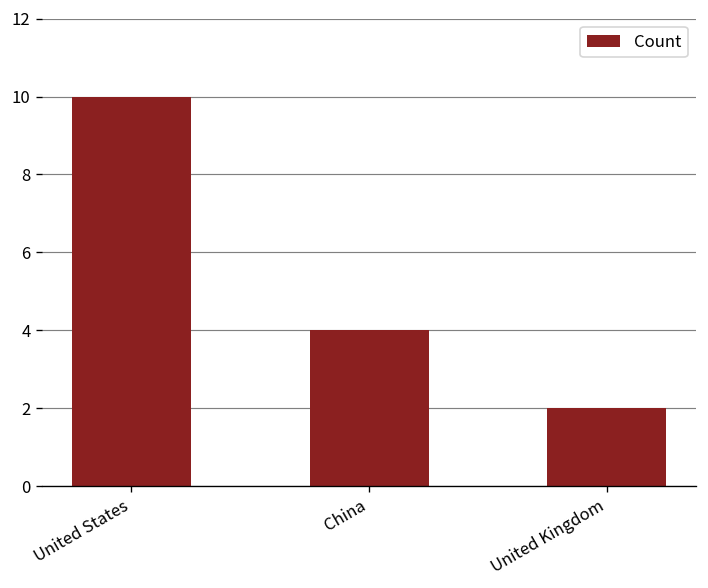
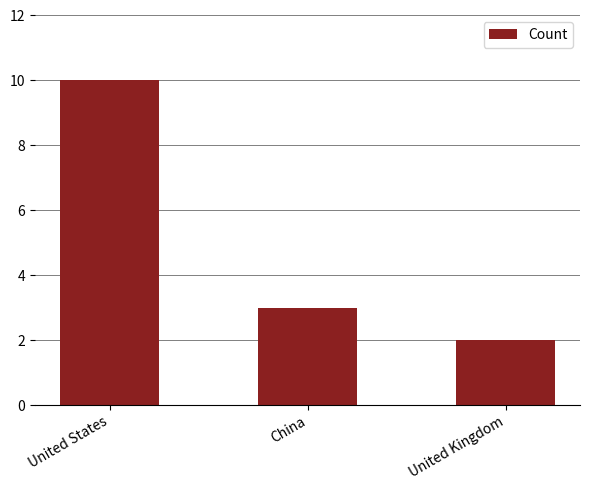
  {
    "United States": 10,
-   "China": 4,
+   "China": 3,
    "United Kingdom": 2
  }
